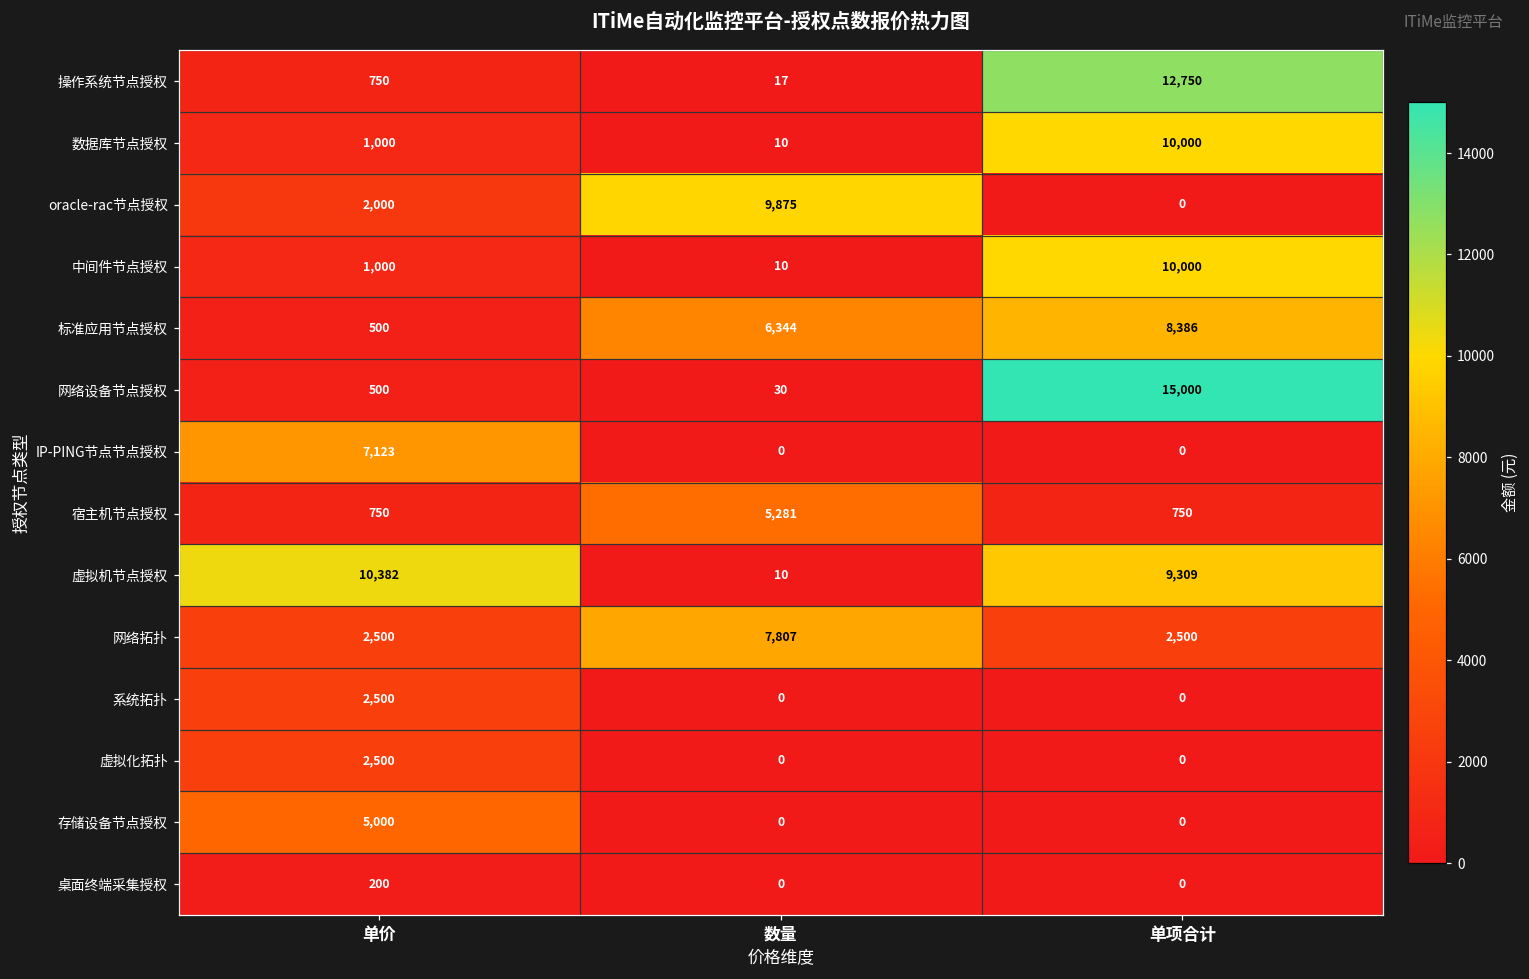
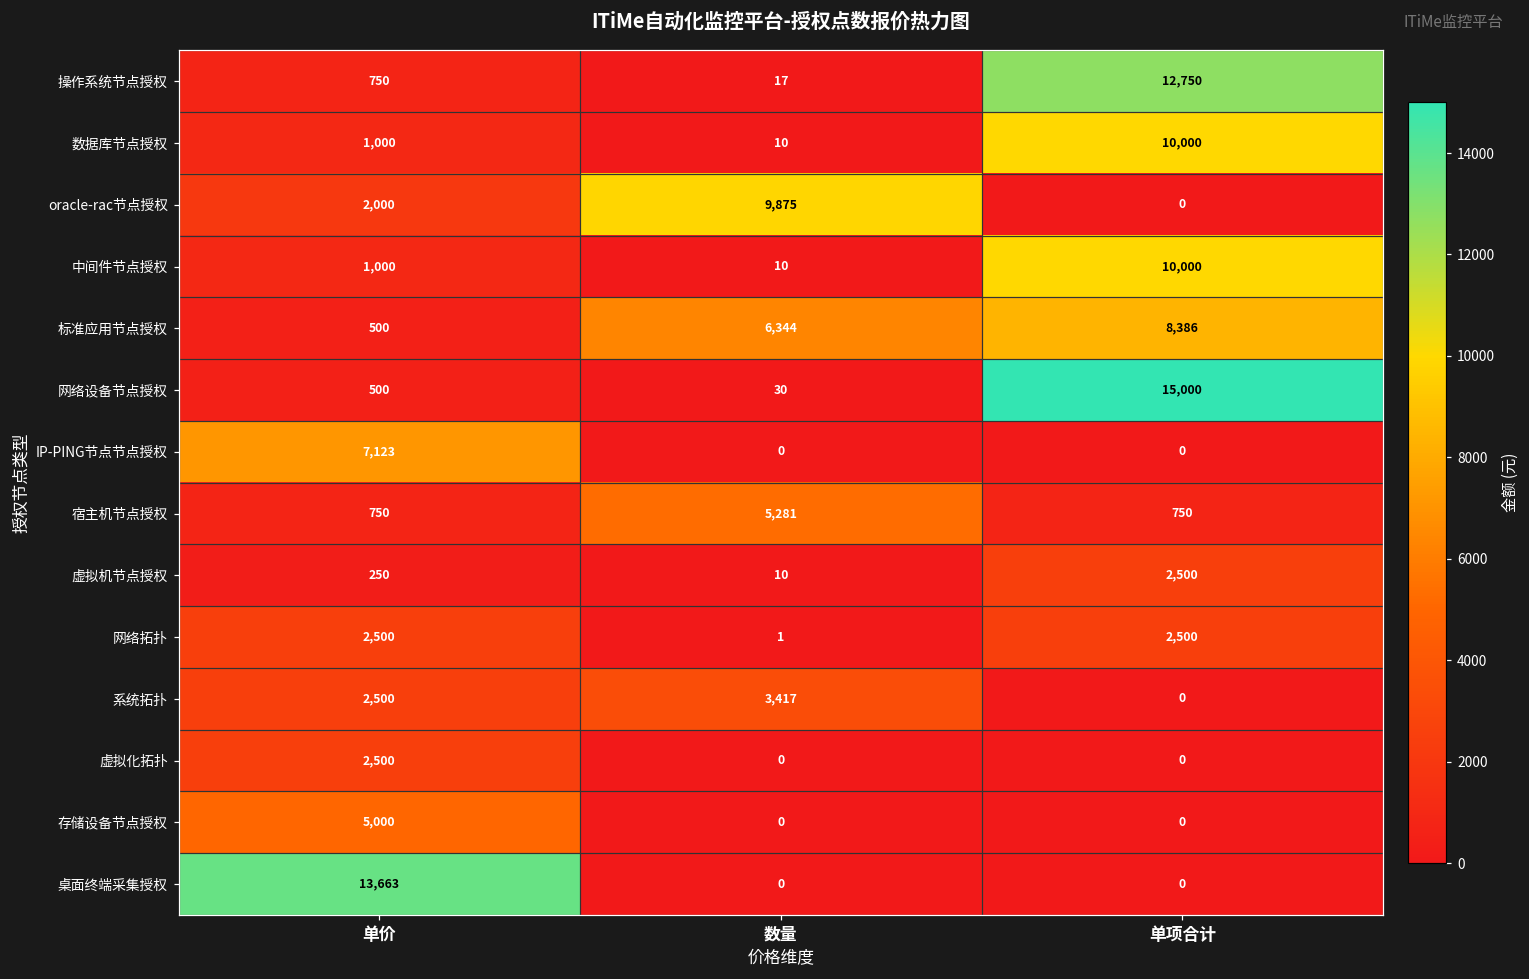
  {
    "操作系统节点授权": {
      "单价": "750",
      "数量": "17",
      "单项合计": "12,750"
    },
    "数据库节点授权": {
      "单价": "1,000",
      "数量": "10",
      "单项合计": "10,000"
    },
    "oracle-rac节点授权": {
      "单价": "2,000",
      "数量": "9,875",
      "单项合计": "0"
    },
    "中间件节点授权": {
      "单价": "1,000",
      "数量": "10",
      "单项合计": "10,000"
    },
    "标准应用节点授权": {
      "单价": "500",
      "数量": "6,344",
      "单项合计": "8,386"
    },
    "网络设备节点授权": {
      "单价": "500",
      "数量": "30",
      "单项合计": "15,000"
    },
    "IP-PING节点节点授权": {
      "单价": "7,123",
      "数量": "0",
      "单项合计": "0"
    },
    "宿主机节点授权": {
      "单价": "750",
      "数量": "5,281",
      "单项合计": "750"
    },
    "虚拟机节点授权": {
-     "单价": "10,382",
+     "单价": "250",
      "数量": "10",
-     "单项合计": "9,309"
+     "单项合计": "2,500"
    },
    "网络拓扑": {
      "单价": "2,500",
-     "数量": "7,807",
+     "数量": "1",
      "单项合计": "2,500"
    },
    "系统拓扑": {
      "单价": "2,500",
-     "数量": "0",
+     "数量": "3,417",
      "单项合计": "0"
    },
    "虚拟化拓扑": {
      "单价": "2,500",
      "数量": "0",
      "单项合计": "0"
    },
    "存储设备节点授权": {
      "单价": "5,000",
      "数量": "0",
      "单项合计": "0"
    },
    "桌面终端采集授权": {
-     "单价": "200",
+     "单价": "13,663",
      "数量": "0",
      "单项合计": "0"
    }
  }
